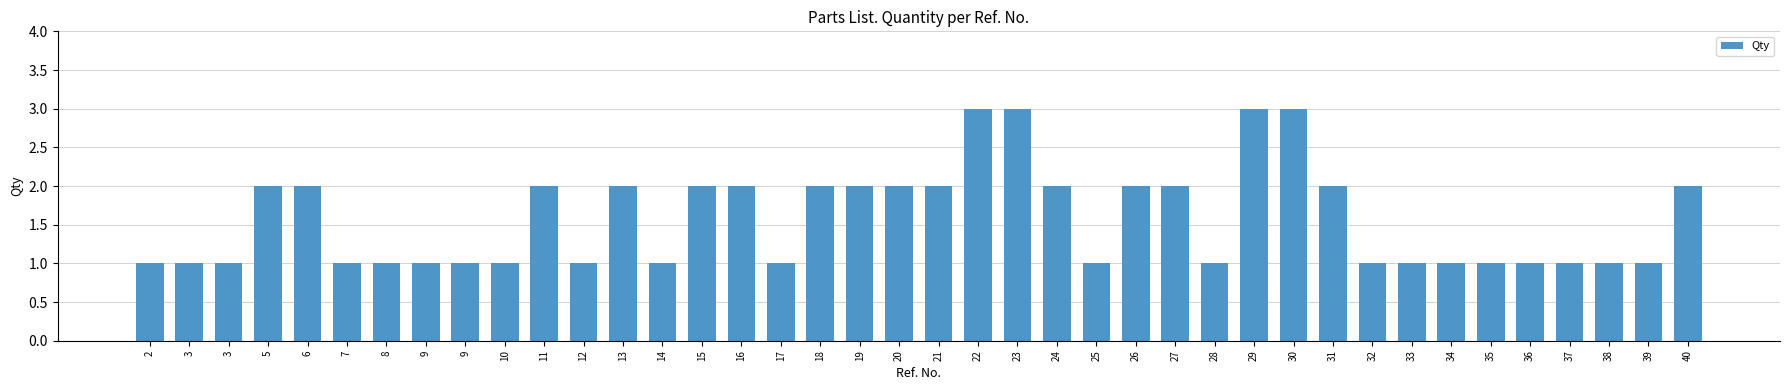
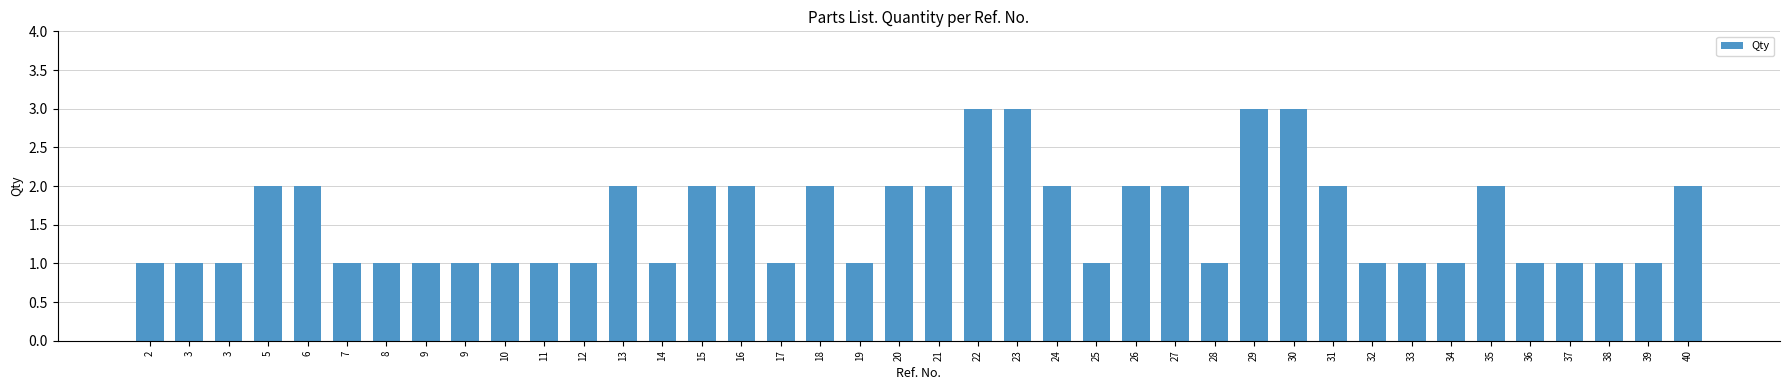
  {
    "2": 1,
    "5": 2,
    "6": 2,
    "7": 1,
    "8": 1,
    "10": 1,
-   "11": 2,
+   "11": 1,
    "12": 1,
    "13": 2,
    "14": 1,
    "15": 2,
    "16": 2,
    "17": 1,
    "18": 2,
-   "19": 2,
+   "19": 1,
    "20": 2,
    "21": 2,
    "22": 3,
    "23": 3,
    "24": 2,
    "25": 1,
    "26": 2,
    "27": 2,
    "28": 1,
    "29": 3,
    "30": 3,
    "31": 2,
    "32": 1,
    "33": 1,
    "34": 1,
-   "35": 1,
+   "35": 2,
    "36": 1,
    "37": 1,
    "38": 1,
    "39": 1,
    "40": 2
  }
